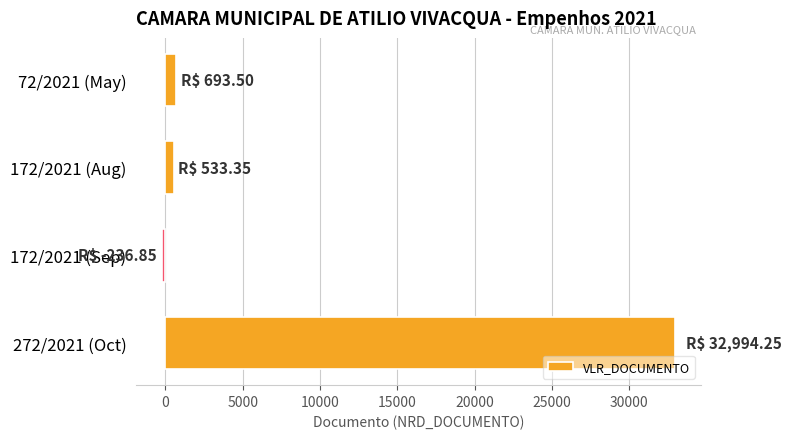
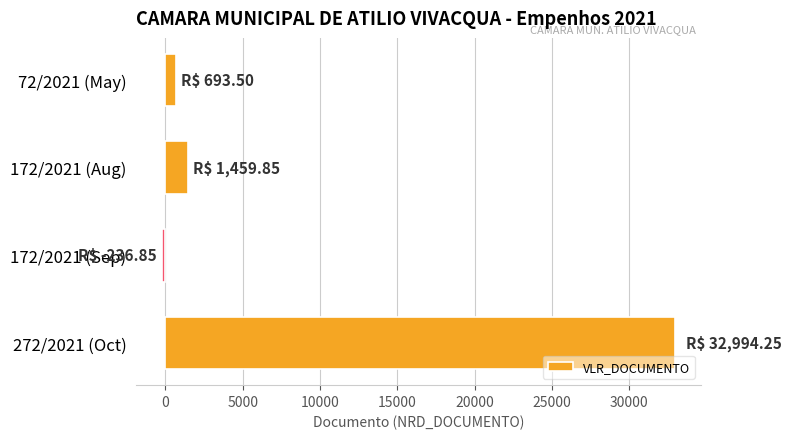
  {
    "72/2021 (May)": "693.50",
-   "172/2021 (Aug)": "533.35",
+   "172/2021 (Aug)": "1,459.85",
    "172/2021 (Sep)": "-236.85",
    "272/2021 (Oct)": "32,994.25"
  }
